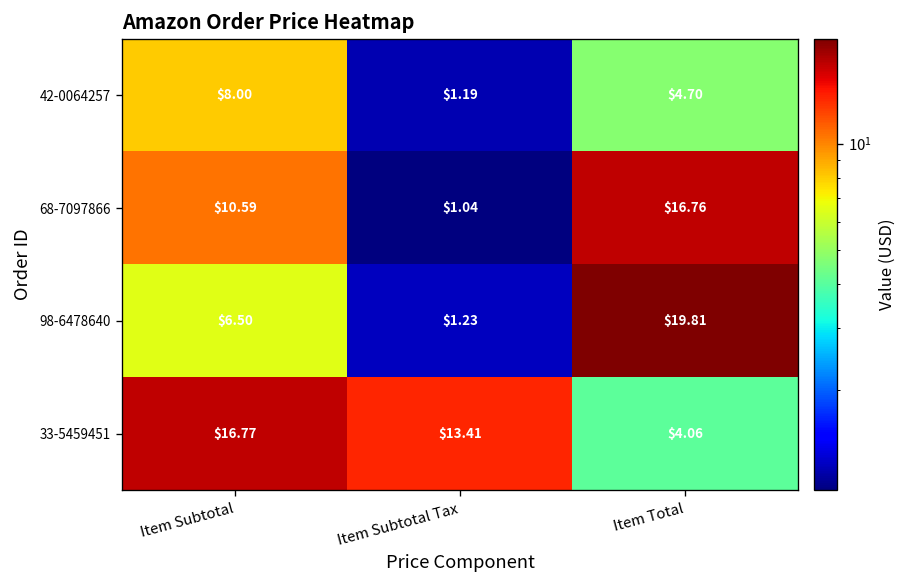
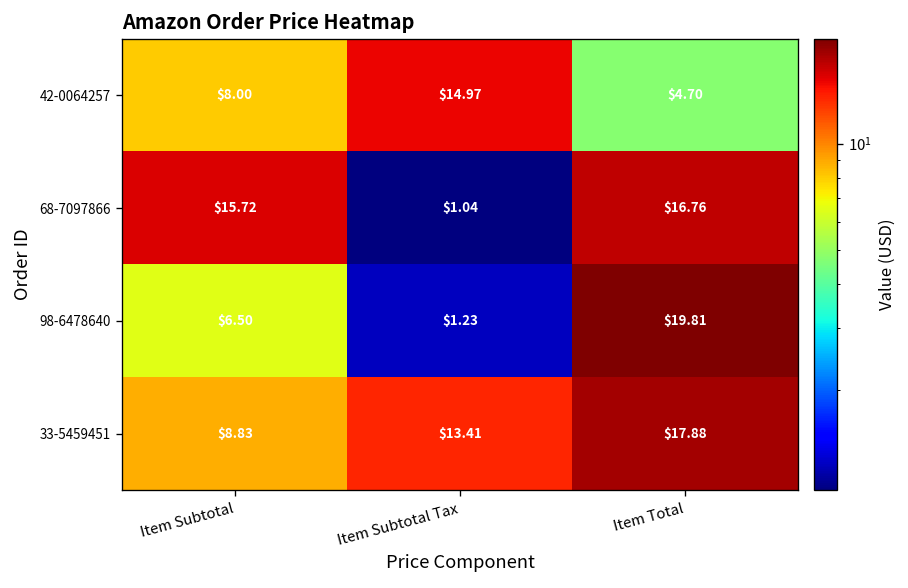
  {
    "42-0064257": {
      "Item Subtotal": "$8.00",
-     "Item Subtotal Tax": "$1.19",
+     "Item Subtotal Tax": "$14.97",
      "Item Total": "$4.70"
    },
    "68-7097866": {
-     "Item Subtotal": "$10.59",
+     "Item Subtotal": "$15.72",
      "Item Subtotal Tax": "$1.04",
      "Item Total": "$16.76"
    },
    "98-6478640": {
      "Item Subtotal": "$6.50",
      "Item Subtotal Tax": "$1.23",
      "Item Total": "$19.81"
    },
    "33-5459451": {
-     "Item Subtotal": "$16.77",
+     "Item Subtotal": "$8.83",
      "Item Subtotal Tax": "$13.41",
-     "Item Total": "$4.06"
+     "Item Total": "$17.88"
    }
  }
